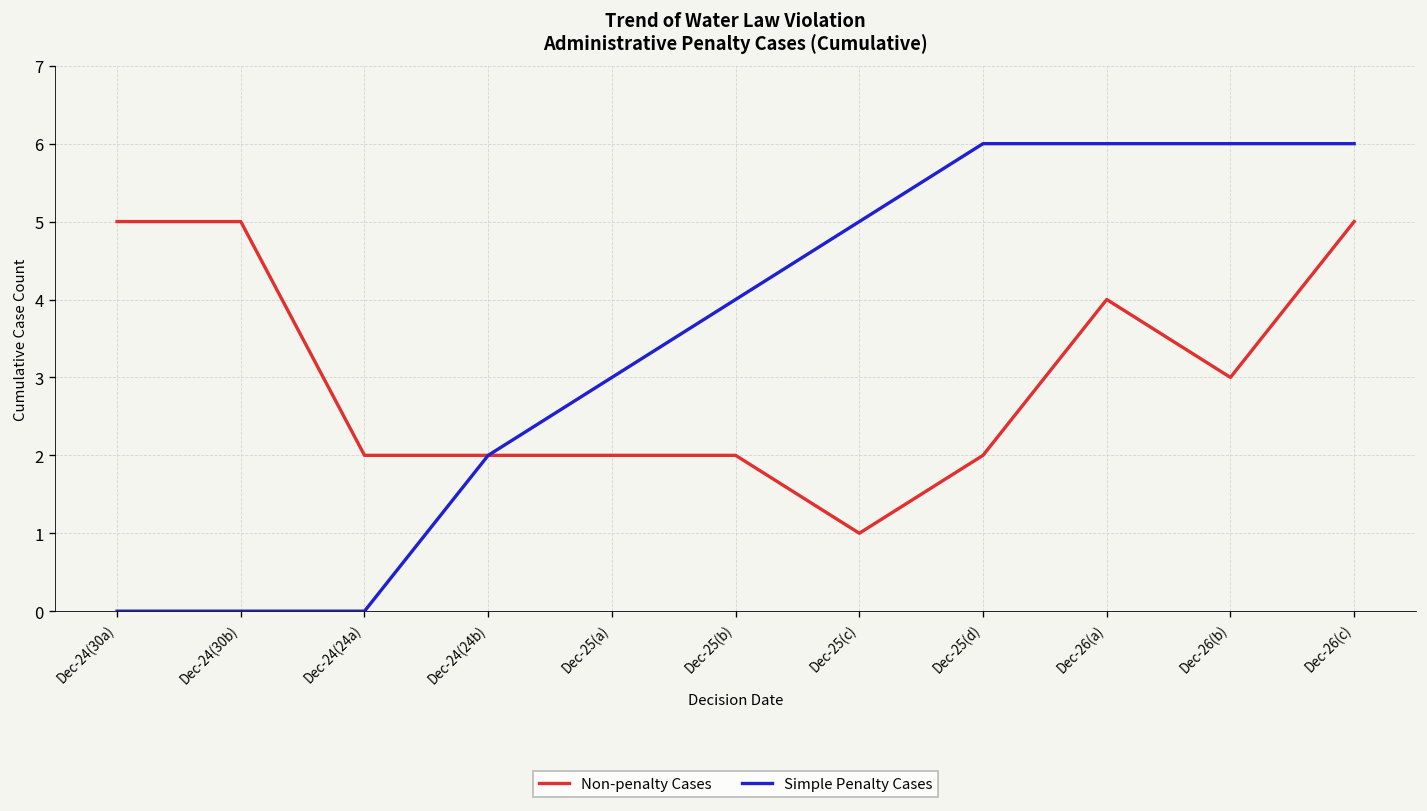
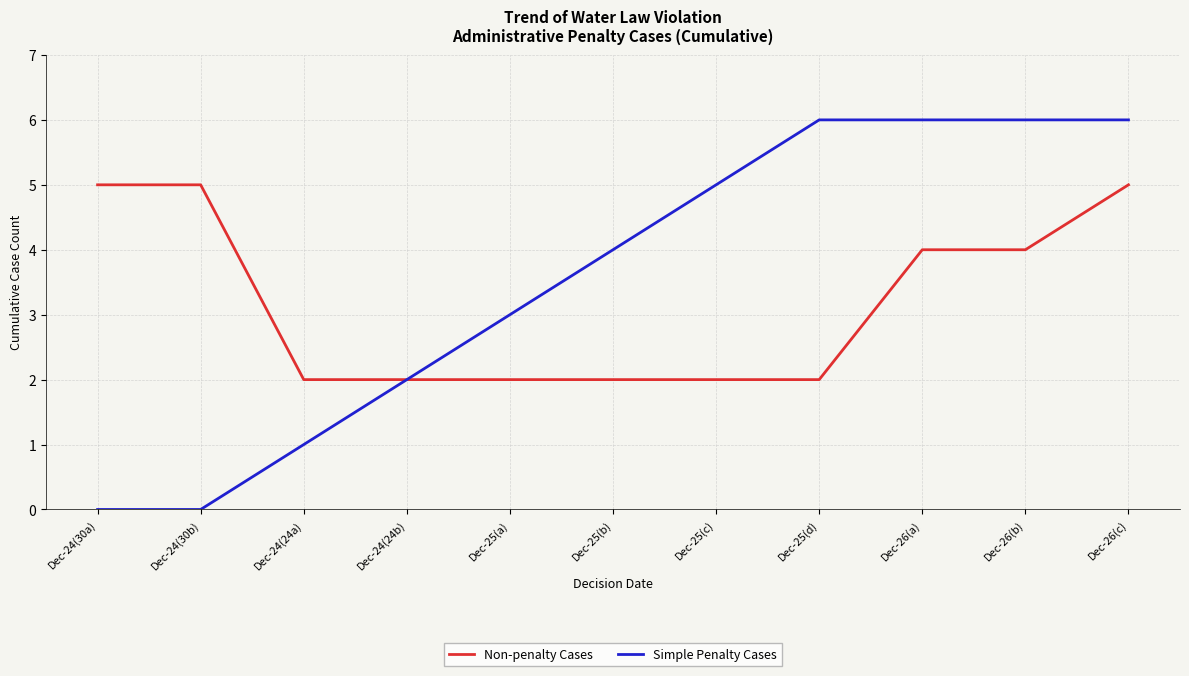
  {
    "Non-penalty Cases": {
      "Dec-24(30a)": 5,
      "Dec-24(30b)": 5,
      "Dec-24(24a)": 2,
      "Dec-25(a)": 2,
      "Dec-25(b)": 2,
-     "Dec-25(c)": 1,
+     "Dec-25(c)": 2,
      "Dec-25(d)": 2,
      "Dec-26(a)": 4,
-     "Dec-26(b)": 3,
+     "Dec-26(b)": 4,
      "Dec-26(c)": 5
    },
    "Simple Penalty Cases": {
      "Dec-24(30a)": 0,
      "Dec-24(30b)": 0,
-     "Dec-24(24a)": 0,
+     "Dec-24(24a)": 1,
      "Dec-25(a)": 3,
      "Dec-25(b)": 4,
      "Dec-25(c)": 5,
      "Dec-25(d)": 6,
      "Dec-26(a)": 6,
      "Dec-26(b)": 6,
      "Dec-26(c)": 6
    }
  }
